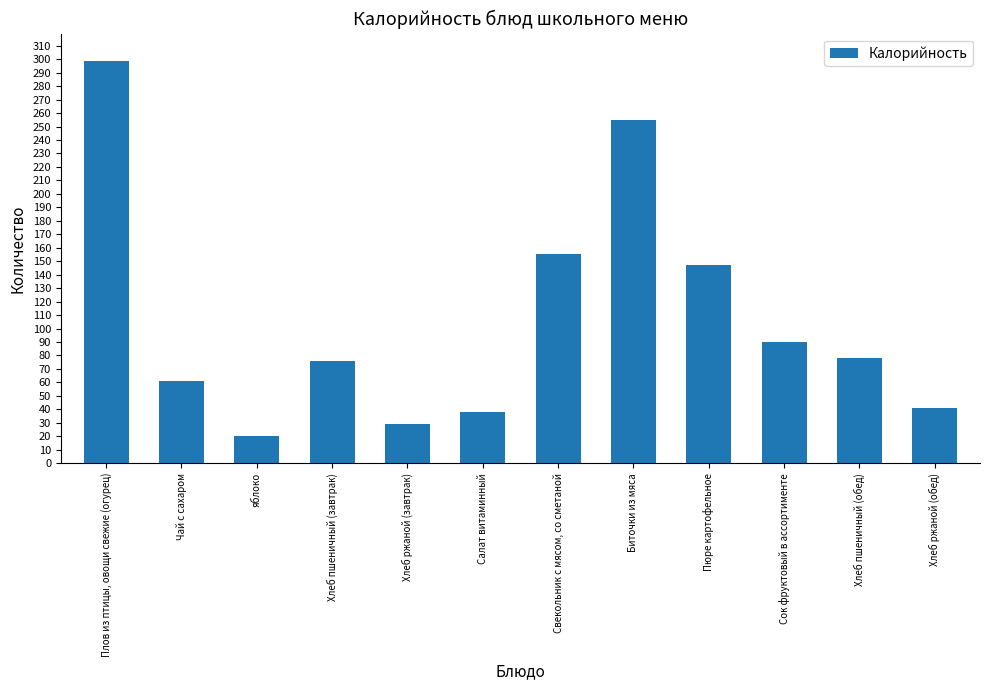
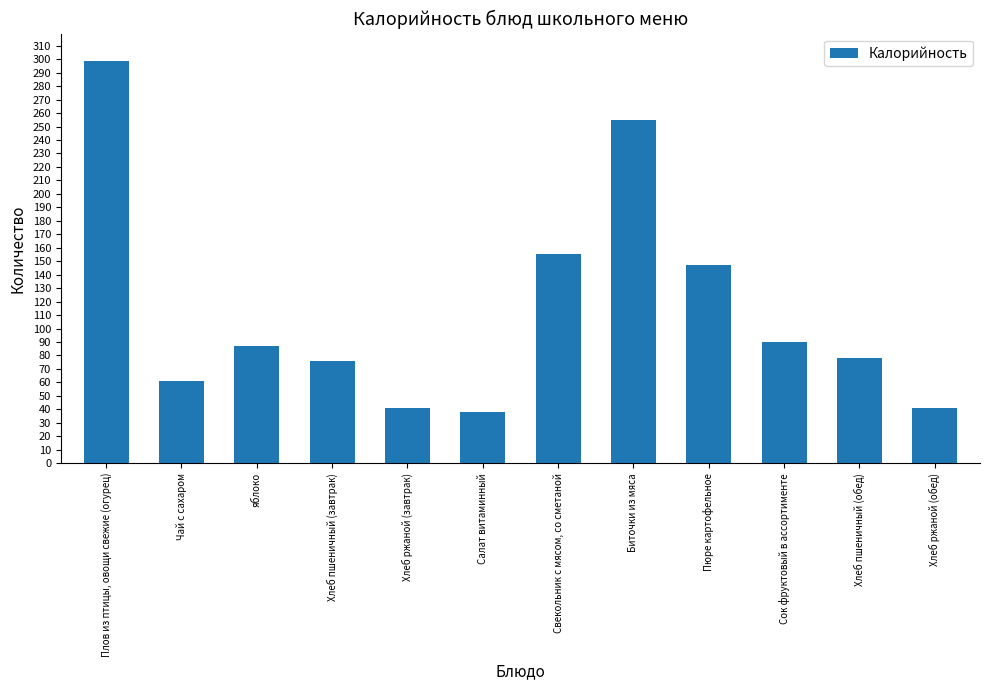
  {
    "Плов из птицы, овощи свежие (огурец)": 299,
    "Чай с сахаром": 61,
-   "яблоко": 20,
+   "яблоко": 87,
    "Хлеб пшеничный (завтрак)": 76,
-   "Хлеб ржаной (завтрак)": 29,
+   "Хлеб ржаной (завтрак)": 41,
    "Салат витаминный": 38,
    "Свекольник с мясом, со сметаной": 155,
    "Биточки из мяса": 255,
    "Пюре картофельное": 147,
    "Сок фруктовый в ассортименте": 90,
    "Хлеб пшеничный (обед)": 78,
    "Хлеб ржаной (обед)": 41
  }
